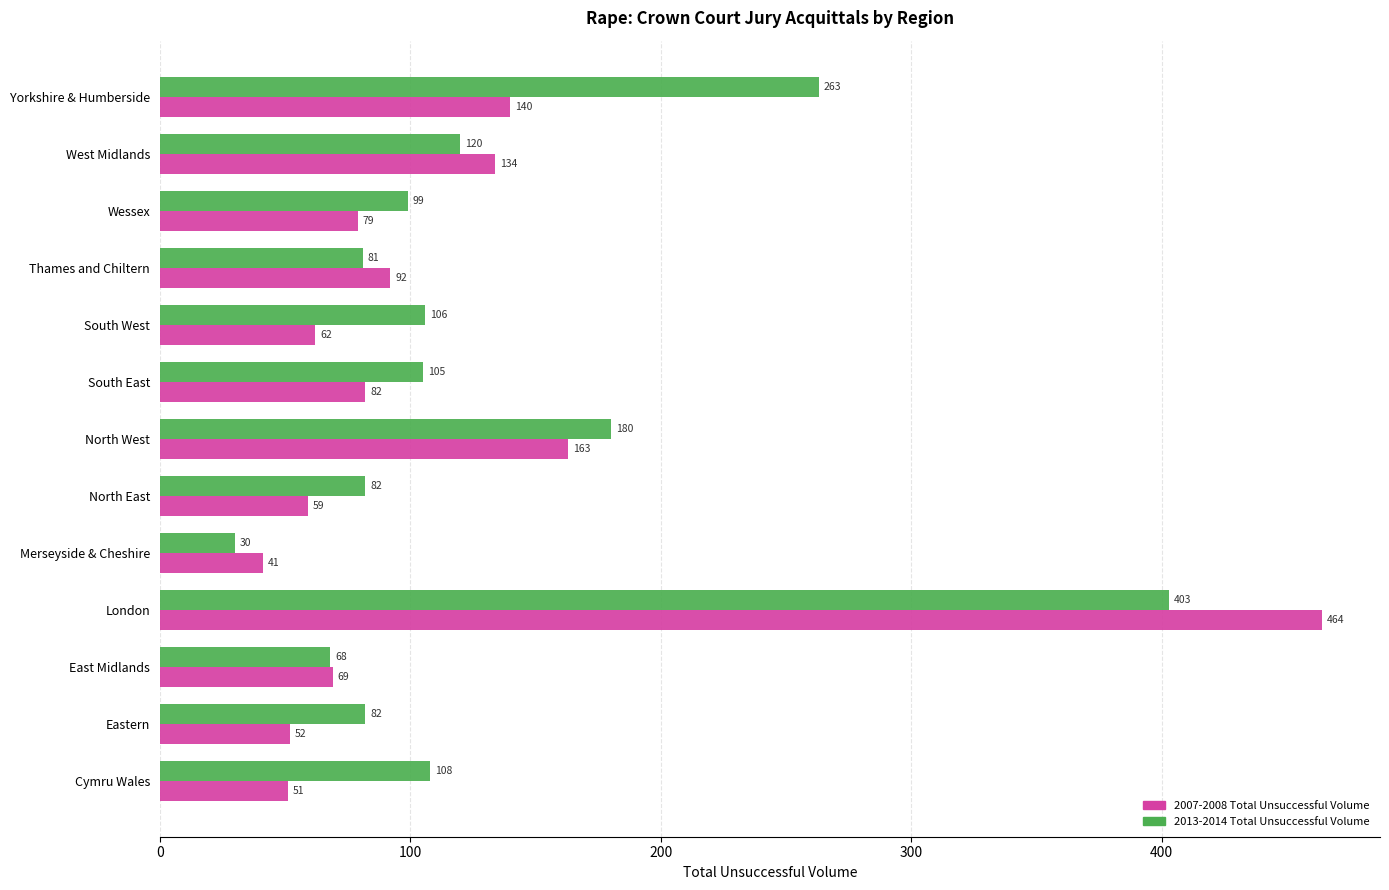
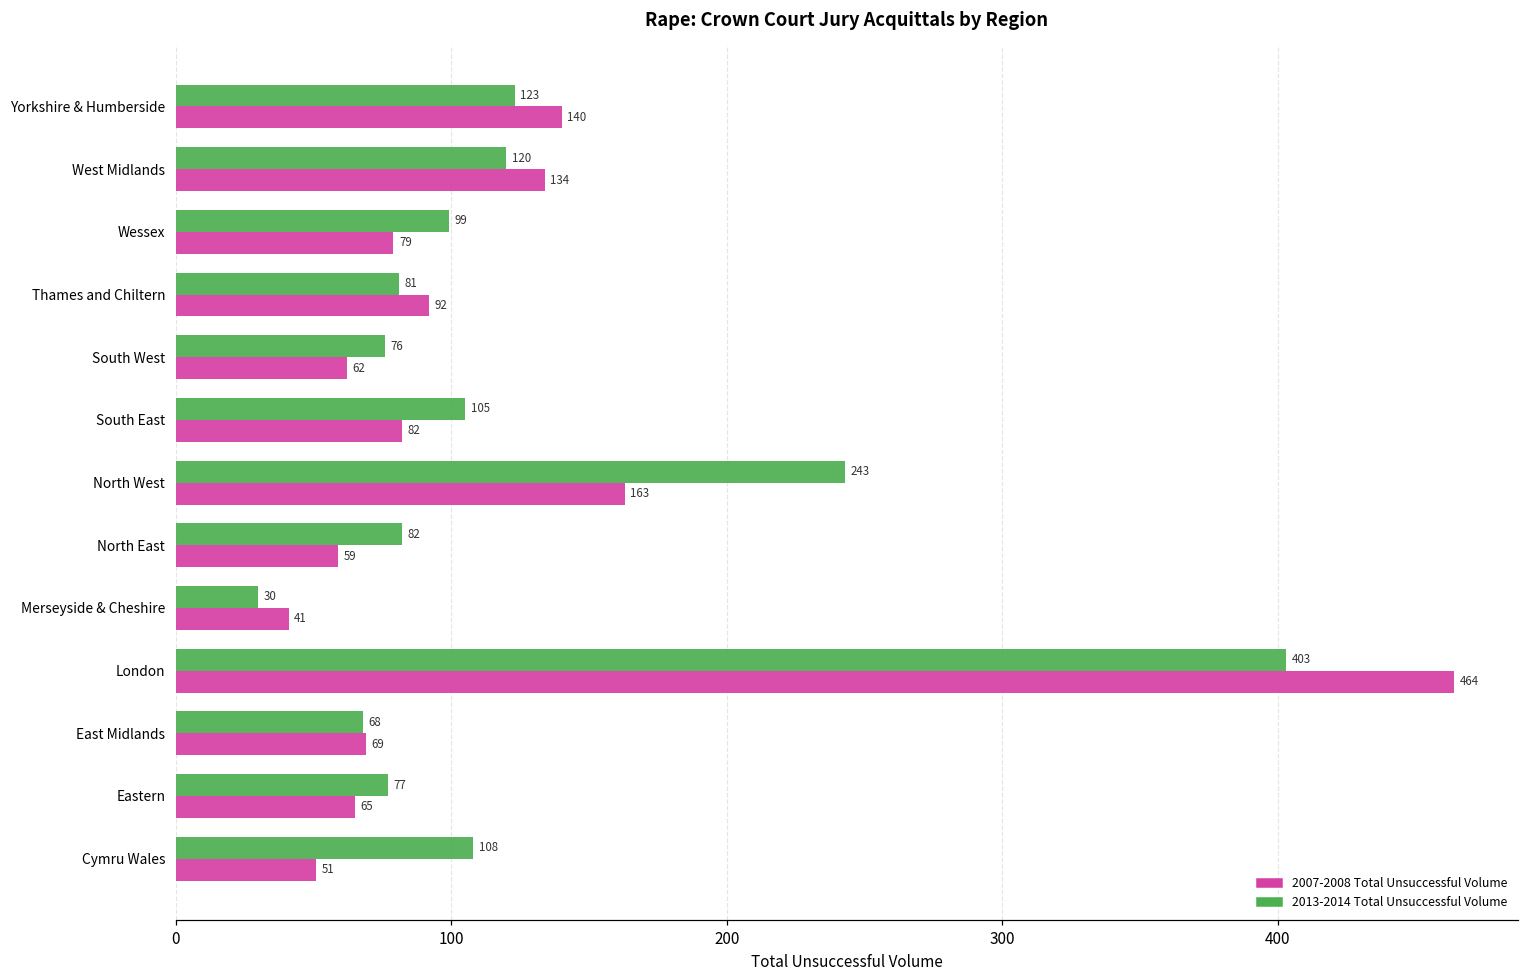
  {
    "2007-2008 Total Unsuccessful Volume": {
      "Yorkshire & Humberside": 140,
      "West Midlands": 134,
      "Wessex": 79,
      "Thames and Chiltern": 92,
      "South West": 62,
      "South East": 82,
      "North West": 163,
      "North East": 59,
      "Merseyside & Cheshire": 41,
      "London": 464,
      "East Midlands": 69,
-     "Eastern": 52,
+     "Eastern": 65,
      "Cymru Wales": 51
    },
    "2013-2014 Total Unsuccessful Volume": {
-     "Yorkshire & Humberside": 263,
+     "Yorkshire & Humberside": 123,
      "West Midlands": 120,
      "Wessex": 99,
      "Thames and Chiltern": 81,
-     "South West": 106,
+     "South West": 76,
      "South East": 105,
-     "North West": 180,
+     "North West": 243,
      "North East": 82,
      "Merseyside & Cheshire": 30,
      "London": 403,
      "East Midlands": 68,
-     "Eastern": 82,
+     "Eastern": 77,
      "Cymru Wales": 108
    }
  }
